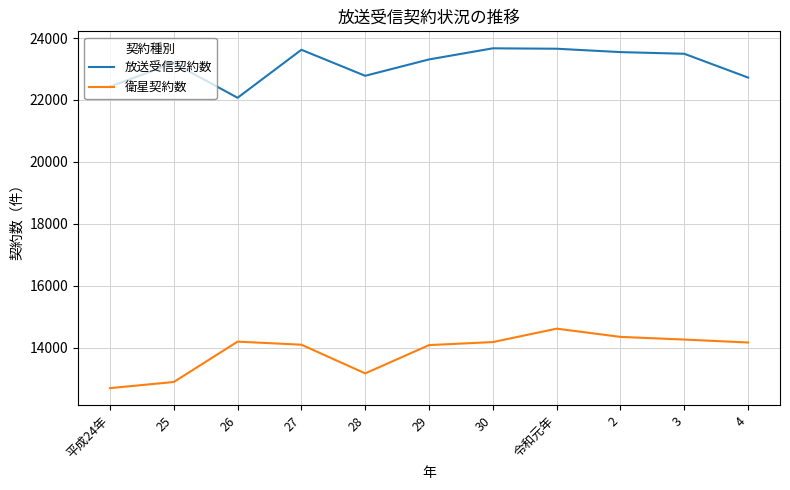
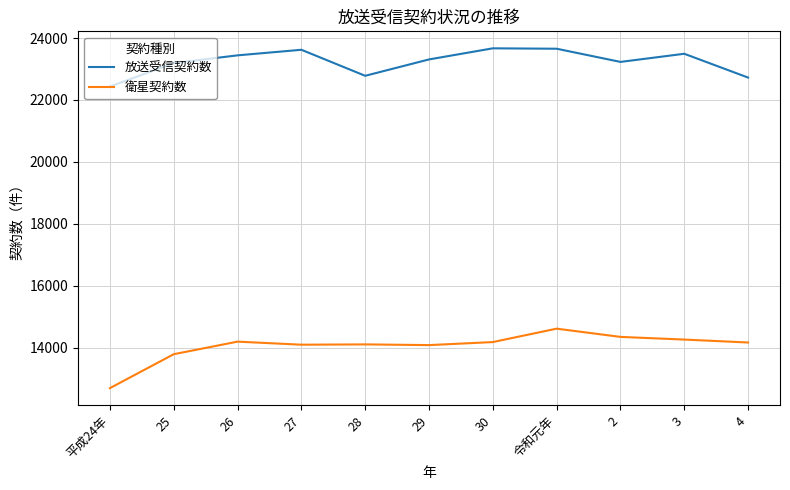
  {
    "放送受信契約数": {
-     "26": 22100,
+     "26": 23400,
      "27": 23600,
      "28": 22800,
      "29": 23300,
      "30": 23700,
      "令和元年": 23700,
-     "2": 23500,
+     "2": 23200,
      "3": 23500,
      "4": 22700
    },
    "衛星契約数": {
      "平成24年": 12700,
-     "25": 12900,
+     "25": 13800,
      "26": 14200,
      "27": 14100,
-     "28": 13200,
+     "28": 14100,
      "29": 14100,
      "30": 14200,
      "令和元年": 14600,
      "2": 14300,
      "3": 14300,
      "4": 14200
    }
  }
